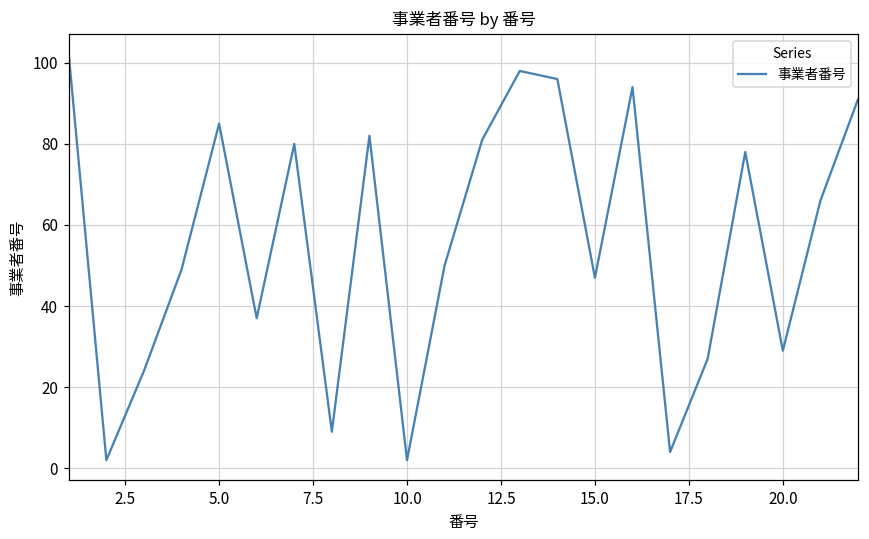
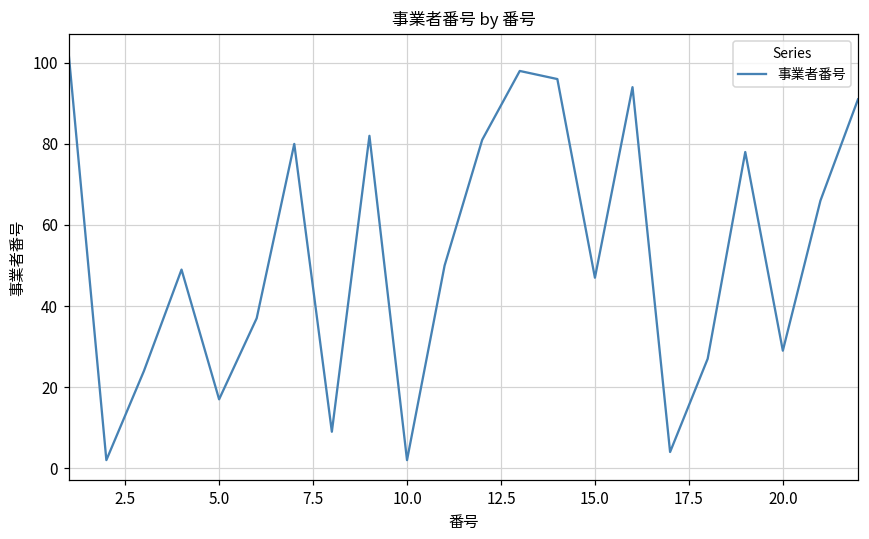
  {
-   "5.0": 85,
+   "5.0": 17,
    "10.0": 2,
    "15.0": 47,
    "20.0": 29
  }
